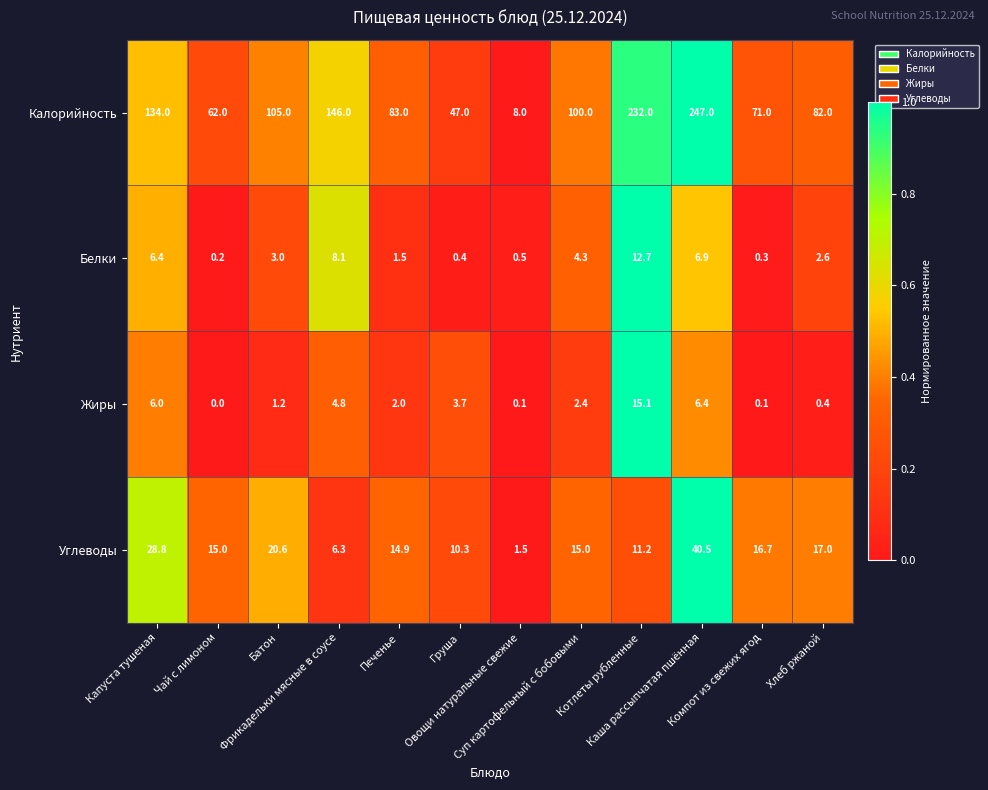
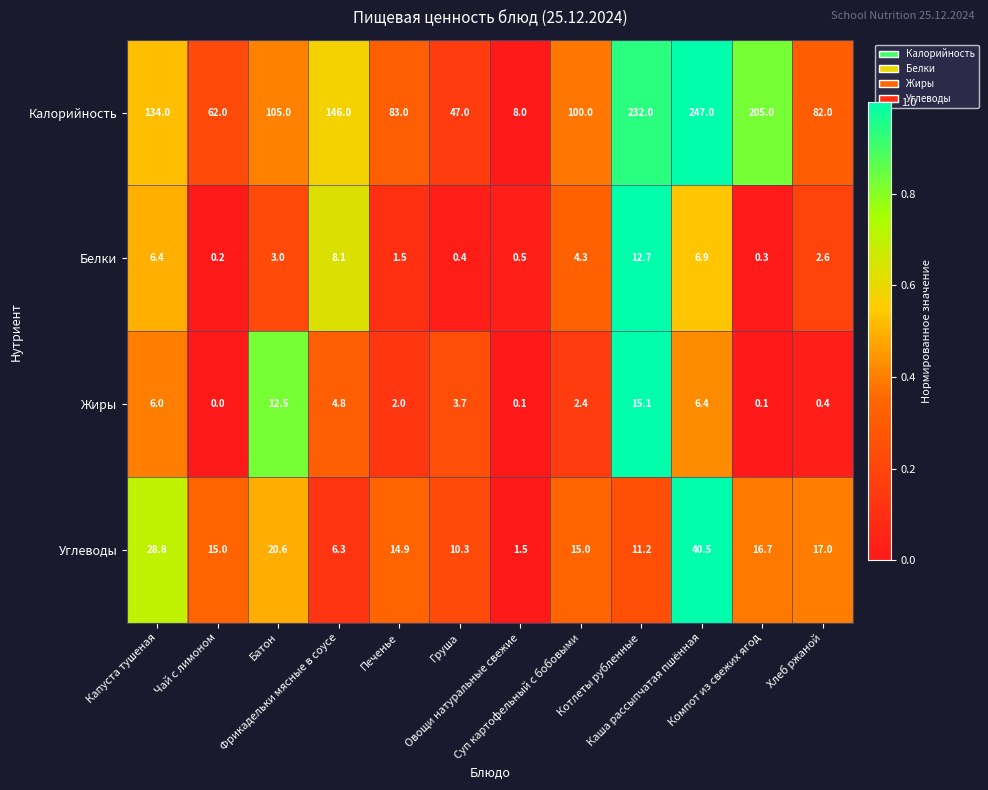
  {
    "Калорийность": {
      "Капуста тушеная": 134.0,
      "Чай с лимоном": 62.0,
      "Батон": 105.0,
      "Фрикадельки мясные в соусе": 146.0,
      "Печенье": 83.0,
      "Груша": 47.0,
      "Овощи натуральные свежие": 8.0,
      "Суп картофельный с бобовыми": 100.0,
      "Котлеты рубленные": 232.0,
      "Каша рассыпчатая пшённая": 247.0,
-     "Компот из свежих ягод": 71.0,
+     "Компот из свежих ягод": 205.0,
      "Хлеб ржаной": 82.0
    },
    "Белки": {
      "Капуста тушеная": 6.4,
      "Чай с лимоном": 0.2,
      "Батон": 3.0,
      "Фрикадельки мясные в соусе": 8.1,
      "Печенье": 1.5,
      "Груша": 0.4,
      "Овощи натуральные свежие": 0.5,
      "Суп картофельный с бобовыми": 4.3,
      "Котлеты рубленные": 12.7,
      "Каша рассыпчатая пшённая": 6.9,
      "Компот из свежих ягод": 0.3,
      "Хлеб ржаной": 2.6
    },
    "Жиры": {
      "Капуста тушеная": 6.0,
      "Чай с лимоном": 0.0,
-     "Батон": 1.2,
+     "Батон": 12.5,
      "Фрикадельки мясные в соусе": 4.8,
      "Печенье": 2.0,
      "Груша": 3.7,
      "Овощи натуральные свежие": 0.1,
      "Суп картофельный с бобовыми": 2.4,
      "Котлеты рубленные": 15.1,
      "Каша рассыпчатая пшённая": 6.4,
      "Компот из свежих ягод": 0.1,
      "Хлеб ржаной": 0.4
    },
    "Углеводы": {
      "Капуста тушеная": 28.8,
      "Чай с лимоном": 15.0,
      "Батон": 20.6,
      "Фрикадельки мясные в соусе": 6.3,
      "Печенье": 14.9,
      "Груша": 10.3,
      "Овощи натуральные свежие": 1.5,
      "Суп картофельный с бобовыми": 15.0,
      "Котлеты рубленные": 11.2,
      "Каша рассыпчатая пшённая": 40.5,
      "Компот из свежих ягод": 16.7,
      "Хлеб ржаной": 17.0
    }
  }
